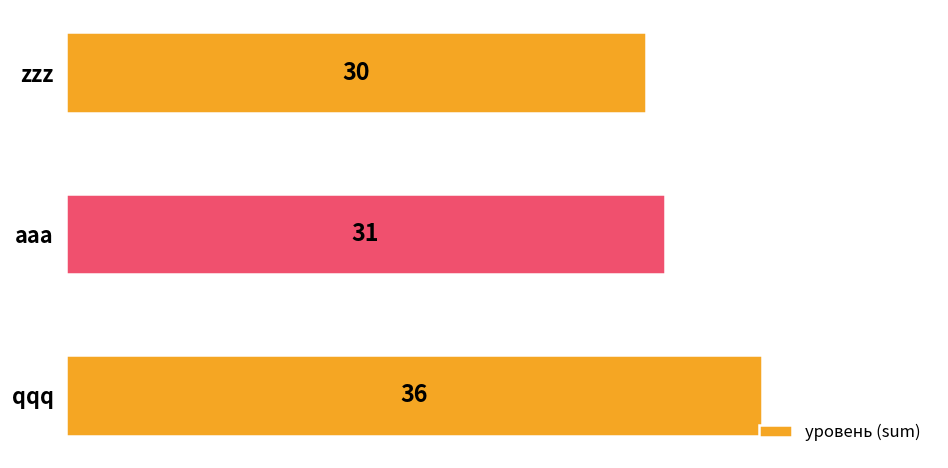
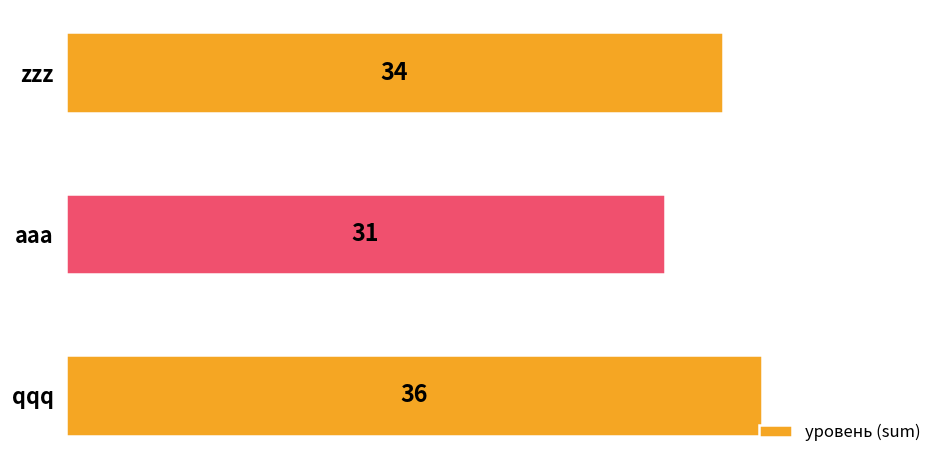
  {
-   "zzz": 30,
+   "zzz": 34,
    "aaa": 31,
    "qqq": 36
  }
